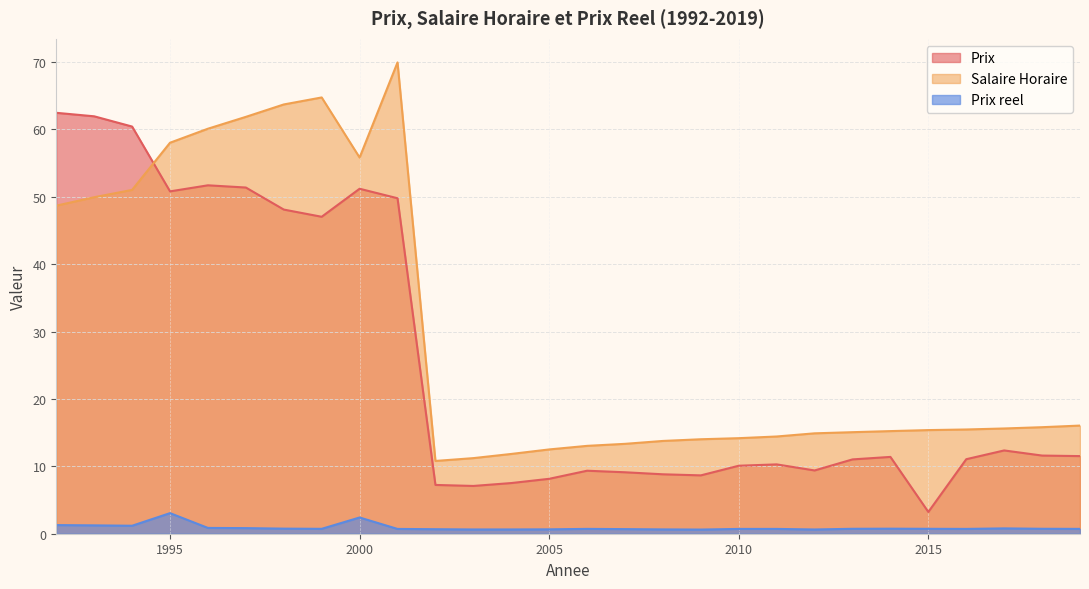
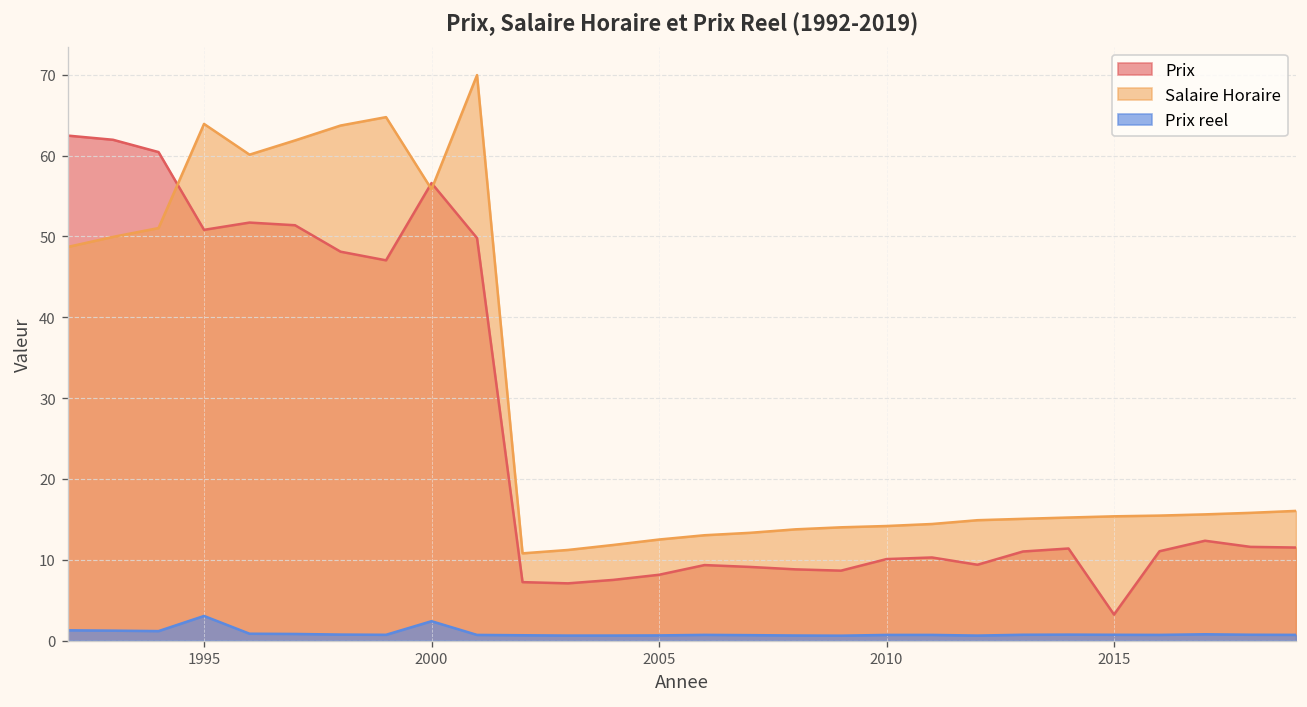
  {
    "Prix": {
      "1995": 51,
-     "2000": 51,
+     "2000": 57,
      "2005": 8,
      "2010": 10,
      "2015": 3
    },
    "Salaire Horaire": {
-     "1995": 58,
+     "1995": 64,
      "2000": 56,
      "2005": 13,
      "2010": 14,
      "2015": 15
    },
    "Prix reel": {
      "1995": 3,
      "2000": 2,
      "2005": 1,
      "2010": 1,
      "2015": 1
    }
  }
